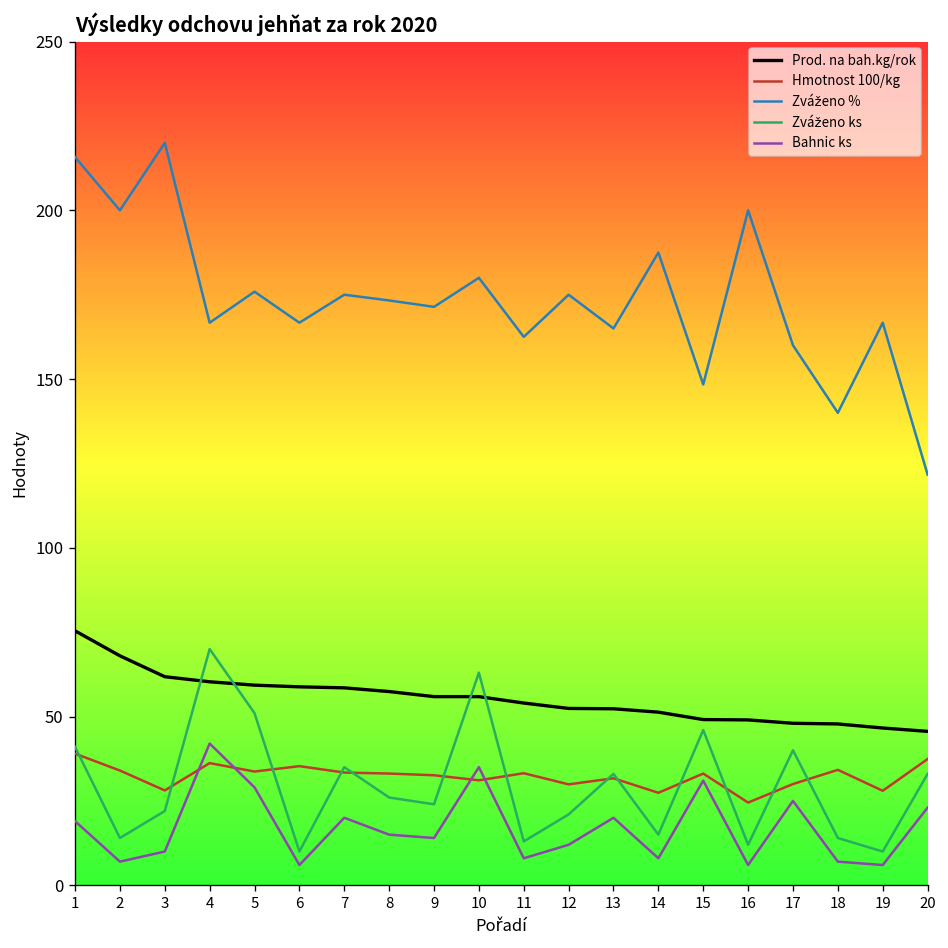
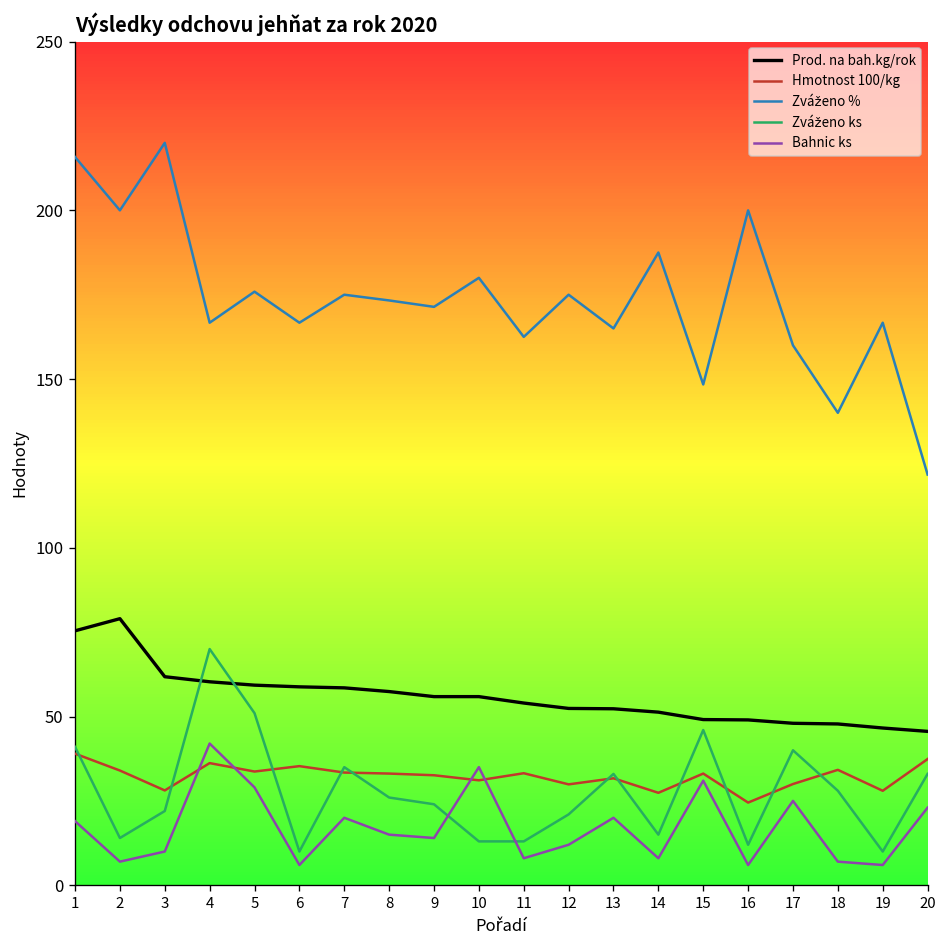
  {
    "Prod. na bah.kg/rok": {
      "1": 75,
-     "2": 68,
+     "2": 79,
      "3": 62,
      "4": 60,
      "5": 59,
      "6": 59,
      "7": 59,
      "8": 57,
      "9": 56,
      "10": 56,
      "11": 54,
      "12": 52,
      "13": 52,
      "14": 51,
      "15": 49,
      "16": 49,
      "17": 48,
      "18": 48,
      "19": 47,
      "20": 46
    },
    "Hmotnost 100/kg": {
      "1": 39,
      "2": 34,
      "3": 28,
      "4": 36,
      "5": 34,
      "6": 35,
      "7": 33,
      "8": 33,
      "9": 33,
      "10": 31,
      "11": 33,
      "12": 30,
      "13": 32,
      "14": 27,
      "15": 33,
      "16": 25,
      "17": 30,
      "18": 34,
      "19": 28,
      "20": 37
    },
    "Zváženo %": {
      "1": 216,
      "2": 200,
      "3": 220,
      "4": 167,
      "5": 176,
      "6": 167,
      "7": 175,
      "8": 173,
      "9": 171,
      "10": 180,
      "11": 163,
      "12": 175,
      "13": 165,
      "14": 188,
      "15": 148,
      "16": 200,
      "17": 160,
      "18": 140,
      "19": 167,
      "20": 122
    },
    "Zváženo ks": {
      "1": 41,
      "2": 14,
      "3": 22,
      "4": 70,
      "5": 51,
      "6": 10,
      "7": 35,
      "8": 26,
      "9": 24,
-     "10": 63,
+     "10": 13,
      "11": 13,
      "12": 21,
      "13": 33,
      "14": 15,
      "15": 46,
      "16": 12,
      "17": 40,
-     "18": 14,
+     "18": 28,
      "19": 10,
      "20": 33
    },
    "Bahnic ks": {
      "1": 19,
      "2": 7,
      "3": 10,
      "4": 42,
      "5": 29,
      "6": 6,
      "7": 20,
      "8": 15,
      "9": 14,
      "10": 35,
      "11": 8,
      "12": 12,
      "13": 20,
      "14": 8,
      "15": 31,
      "16": 6,
      "17": 25,
      "18": 7,
      "19": 6,
      "20": 23
    }
  }
